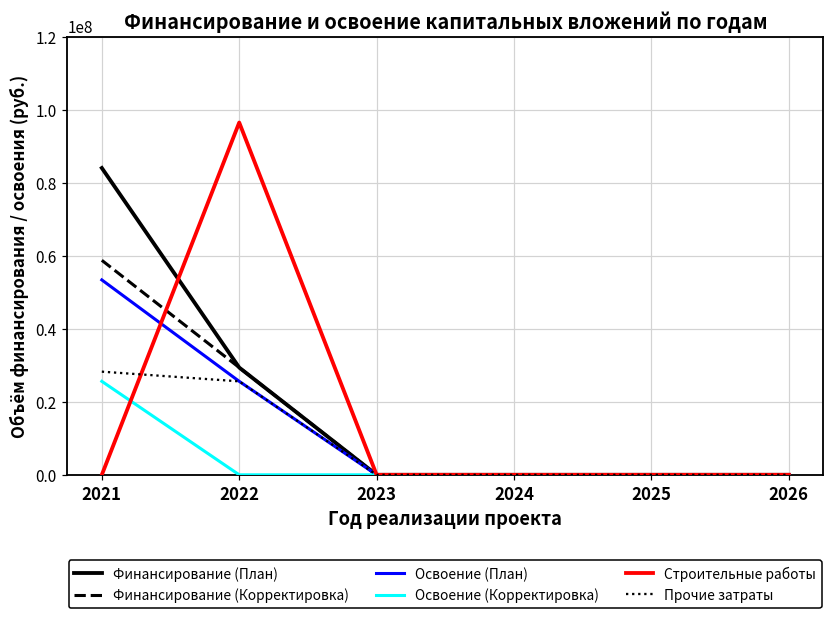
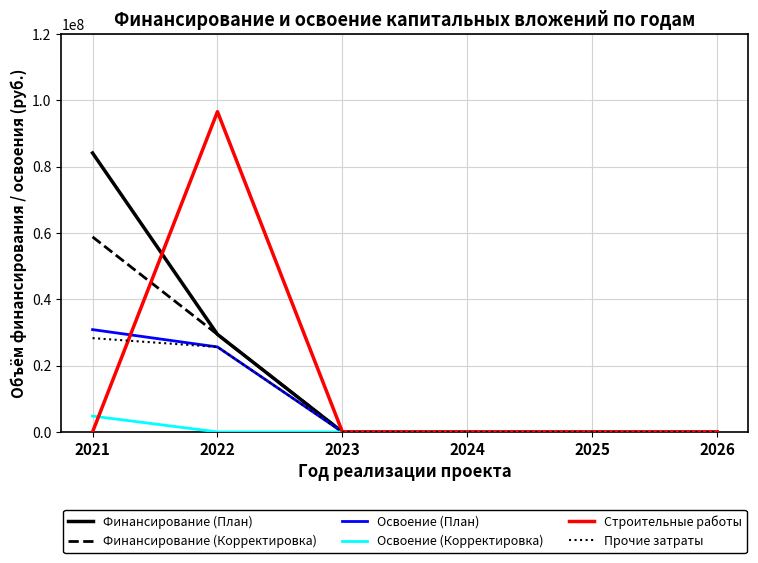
  {
    "Освоение (План)": {
-     "2021": 53000000
+     "2021": 31000000
    },
    "Освоение (Корректировка)": {
-     "2021": 26000000,
+     "2021": 5000000,
      "2022": 0
    },
    "Строительные работы": {
      "2021": 0,
      "2022": 97000000
    }
  }
